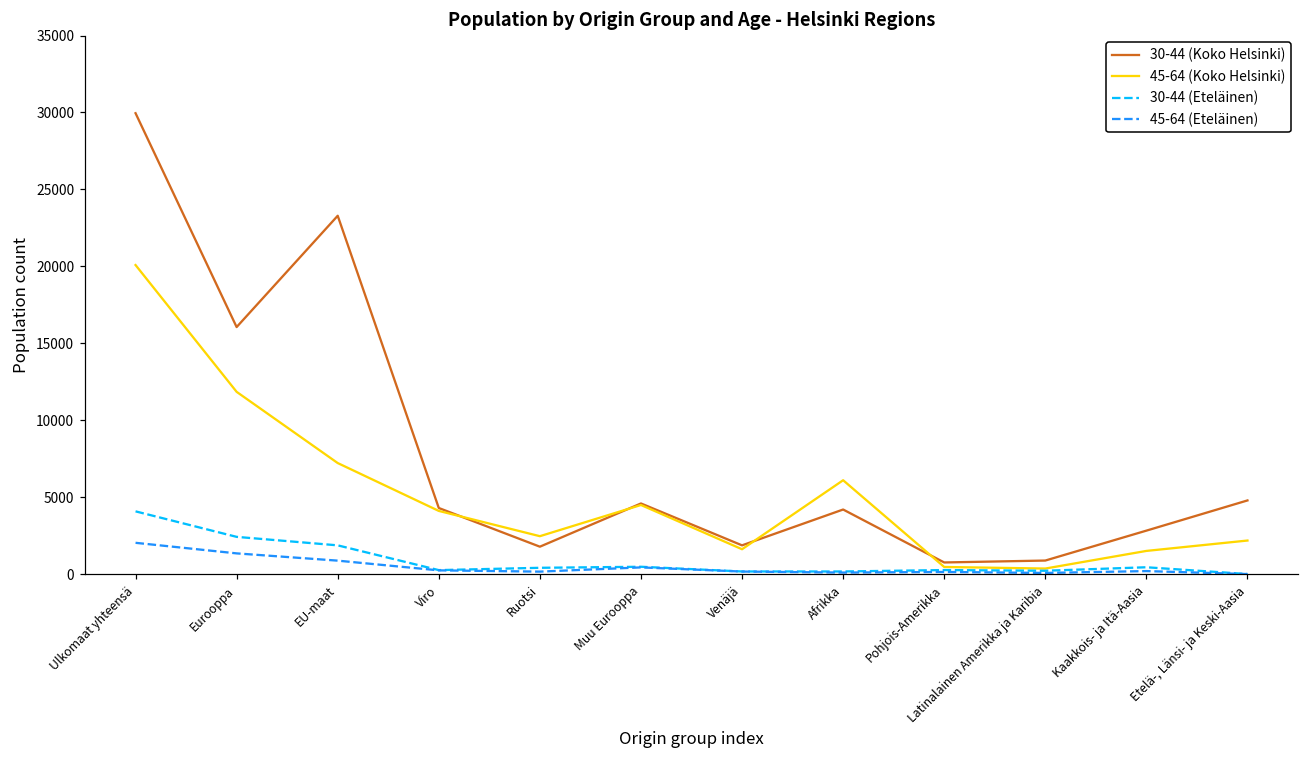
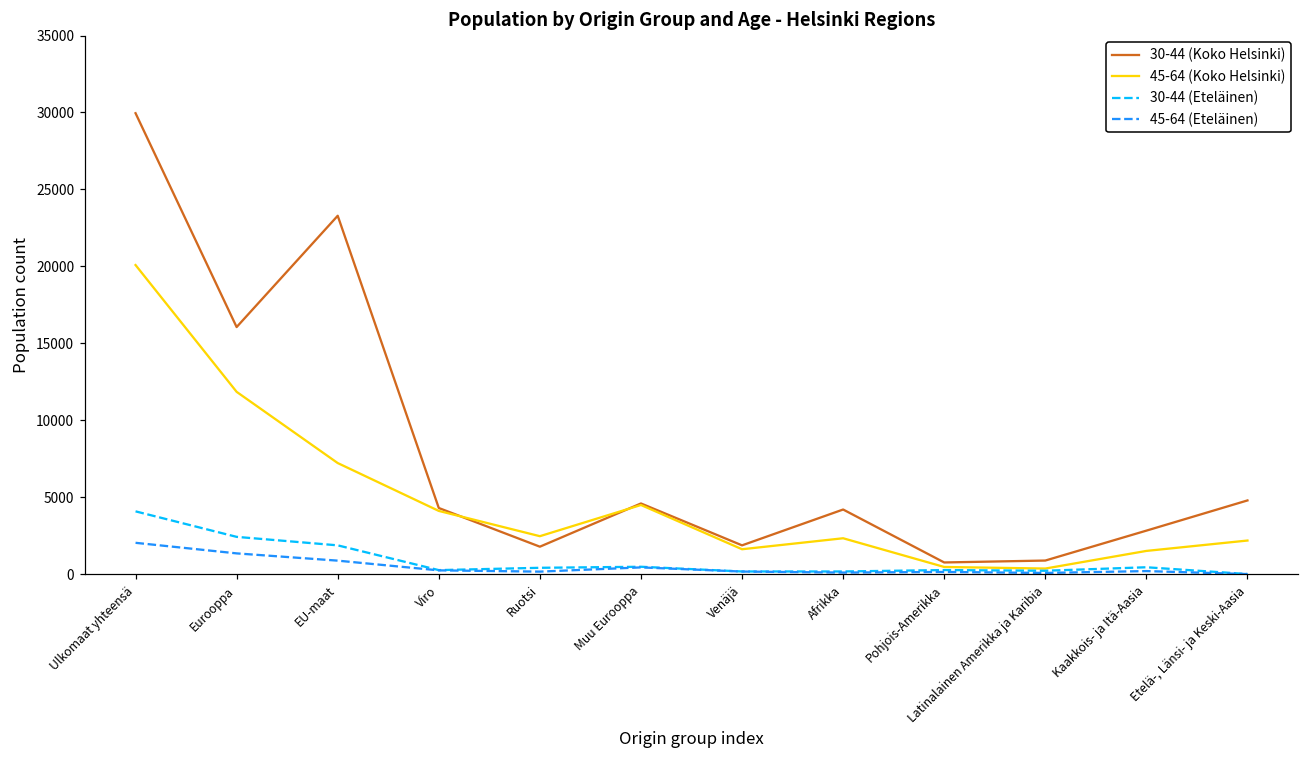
  {
    "30-44 (Koko Helsinki)": {
      "Ulkomaat yhteensä": 30000,
      "Eurooppa": 16100,
      "EU-maat": 23300,
      "Viro": 4300,
      "Ruotsi": 1800,
      "Venäjä": 1900,
      "Afrikka": 4200,
      "Pohjois-Amerikka": 800,
      "Latinalainen Amerikka ja Karibia": 900,
      "Kaakkois- ja Itä-Aasia": 2800,
      "Etelä-, Länsi- ja Keski-Aasia": 4800
    },
    "45-64 (Koko Helsinki)": {
      "Ulkomaat yhteensä": 20100,
      "Eurooppa": 11800,
      "EU-maat": 7200,
      "Viro": 4100,
      "Ruotsi": 2500,
      "Venäjä": 1600,
-     "Afrikka": 6100,
+     "Afrikka": 2300,
      "Pohjois-Amerikka": 500,
      "Kaakkois- ja Itä-Aasia": 1500,
      "Etelä-, Länsi- ja Keski-Aasia": 2200
    }
  }
